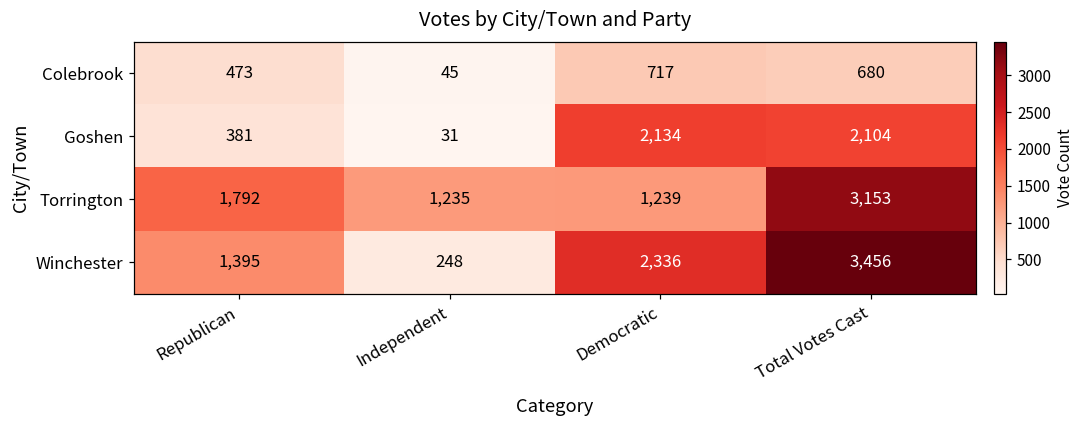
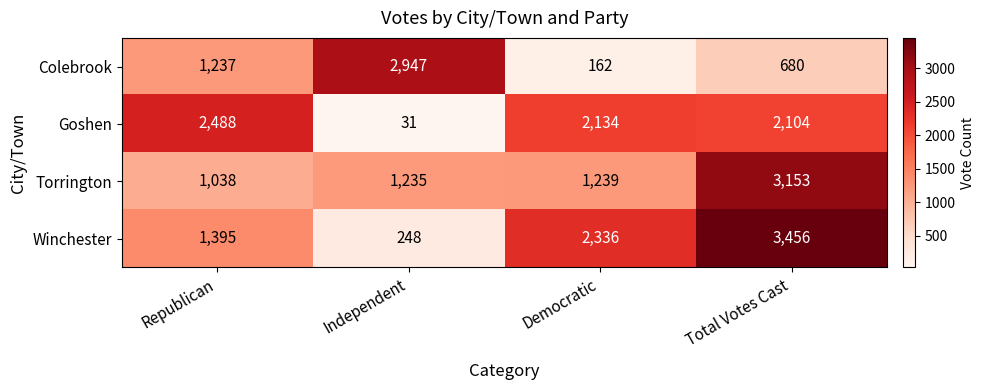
  {
    "Colebrook": {
-     "Republican": "473",
-     "Independent": "45",
-     "Democratic": "717",
+     "Republican": "1,237",
+     "Independent": "2,947",
+     "Democratic": "162",
      "Total Votes Cast": "680"
    },
    "Goshen": {
-     "Republican": "381",
+     "Republican": "2,488",
      "Independent": "31",
      "Democratic": "2,134",
      "Total Votes Cast": "2,104"
    },
    "Torrington": {
-     "Republican": "1,792",
+     "Republican": "1,038",
      "Independent": "1,235",
      "Democratic": "1,239",
      "Total Votes Cast": "3,153"
    },
    "Winchester": {
      "Republican": "1,395",
      "Independent": "248",
      "Democratic": "2,336",
      "Total Votes Cast": "3,456"
    }
  }
